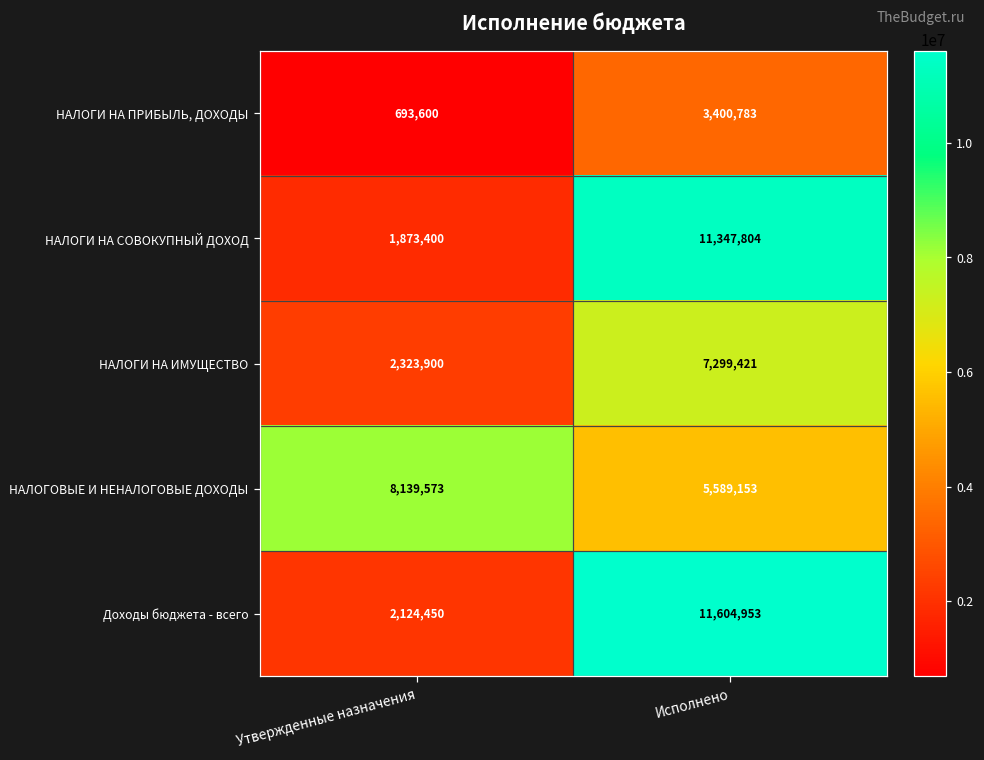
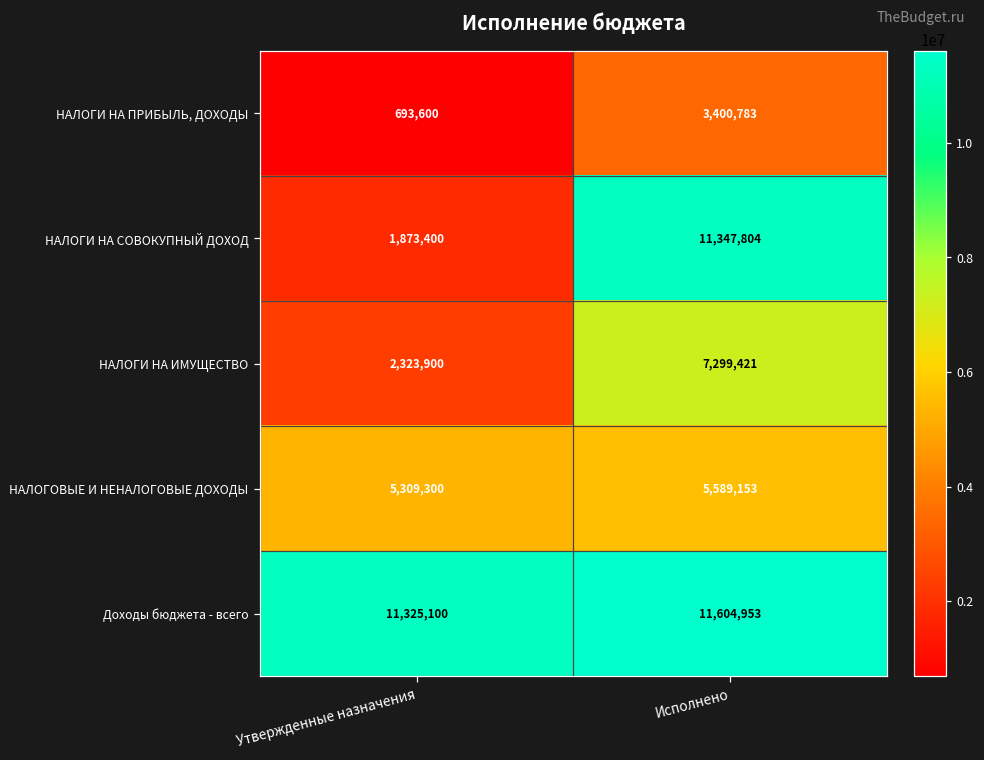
  {
    "НАЛОГИ НА ПРИБЫЛЬ, ДОХОДЫ": {
      "Утвержденные назначения": "693,600",
      "Исполнено": "3,400,783"
    },
    "НАЛОГИ НА СОВОКУПНЫЙ ДОХОД": {
      "Утвержденные назначения": "1,873,400",
      "Исполнено": "11,347,804"
    },
    "НАЛОГИ НА ИМУЩЕСТВО": {
      "Утвержденные назначения": "2,323,900",
      "Исполнено": "7,299,421"
    },
    "НАЛОГОВЫЕ И НЕНАЛОГОВЫЕ ДОХОДЫ": {
-     "Утвержденные назначения": "8,139,573",
+     "Утвержденные назначения": "5,309,300",
      "Исполнено": "5,589,153"
    },
    "Доходы бюджета - всего": {
-     "Утвержденные назначения": "2,124,450",
+     "Утвержденные назначения": "11,325,100",
      "Исполнено": "11,604,953"
    }
  }
